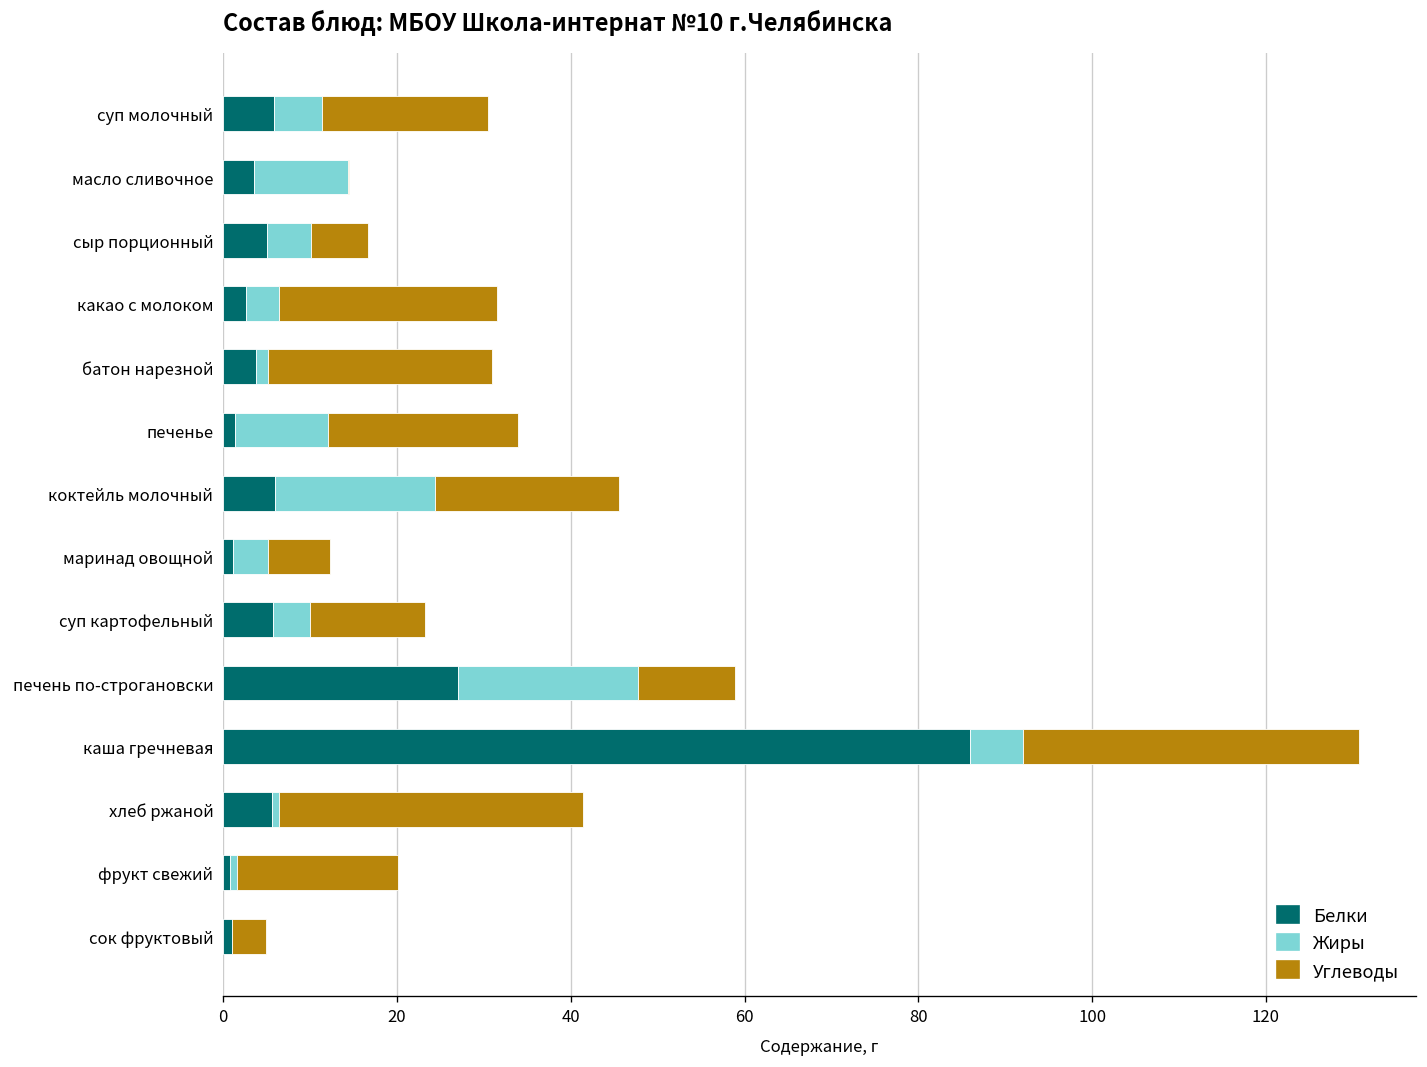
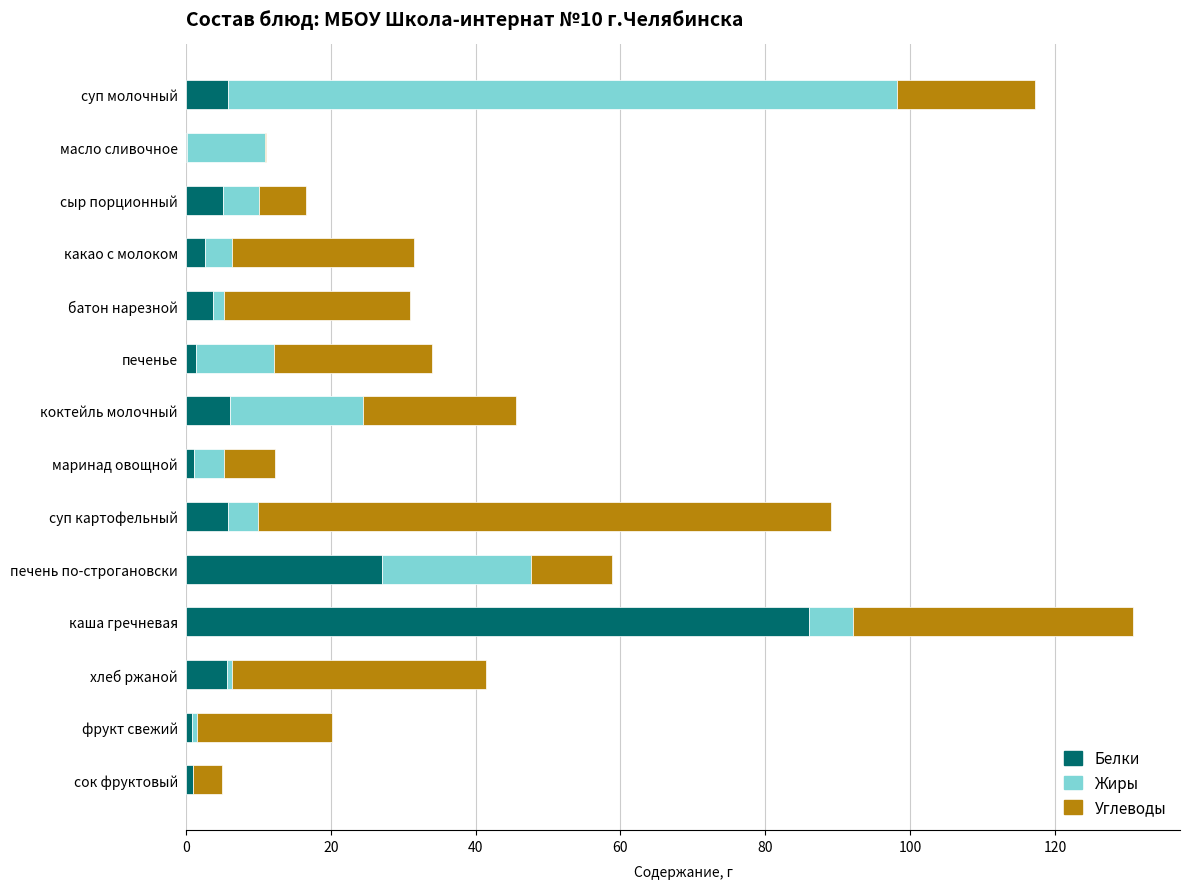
  {
    "Белки": {
      "суп молочный": 6,
-     "масло сливочное": 4,
+     "масло сливочное": 0,
      "сыр порционный": 5,
      "какао с молоком": 3,
      "батон нарезной": 4,
      "печенье": 1,
      "коктейль молочный": 6,
      "маринад овощной": 1,
      "суп картофельный": 6,
      "печень по-строгановски": 27,
      "каша гречневая": 86,
      "хлеб ржаной": 6,
      "фрукт свежий": 1,
      "сок фруктовый": 1
    },
    "Жиры": {
-     "суп молочный": 5,
+     "суп молочный": 92,
      "масло сливочное": 11,
      "сыр порционный": 5,
      "какао с молоком": 4,
      "батон нарезной": 1,
      "печенье": 11,
      "коктейль молочный": 18,
      "маринад овощной": 4,
      "суп картофельный": 4,
      "печень по-строгановски": 21,
      "каша гречневая": 6,
      "хлеб ржаной": 1,
      "фрукт свежий": 1,
      "сок фруктовый": 0
    },
    "Углеводы": {
      "суп молочный": 19,
      "сыр порционный": 6,
      "какао с молоком": 25,
      "батон нарезной": 26,
      "печенье": 22,
      "коктейль молочный": 21,
      "маринад овощной": 7,
-     "суп картофельный": 13,
+     "суп картофельный": 79,
      "печень по-строгановски": 11,
      "каша гречневая": 39,
      "хлеб ржаной": 35,
      "фрукт свежий": 19,
      "сок фруктовый": 4
    }
  }
